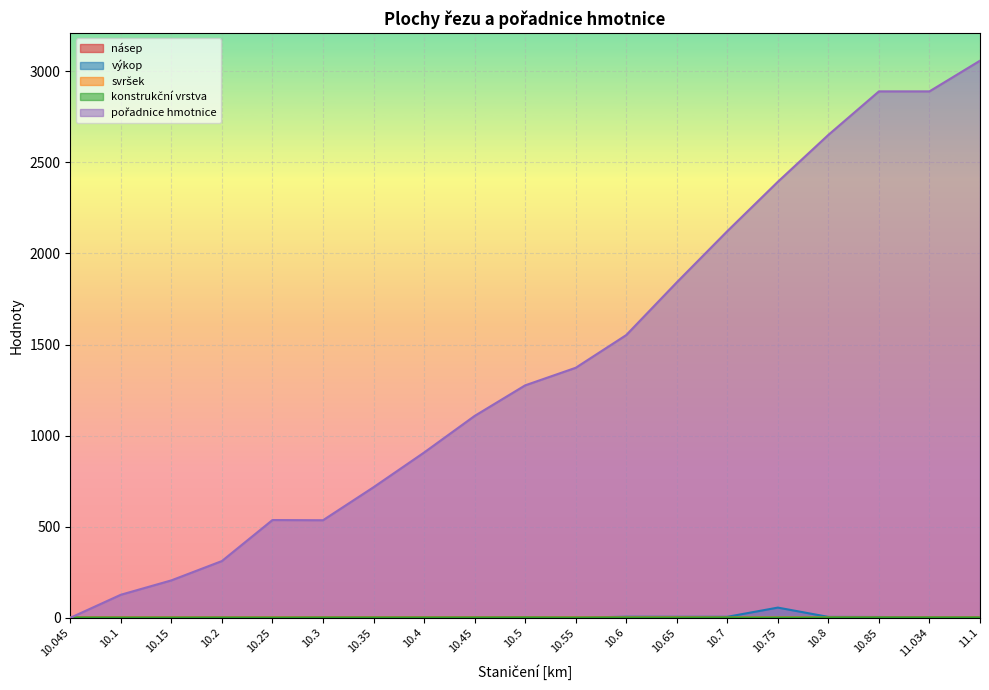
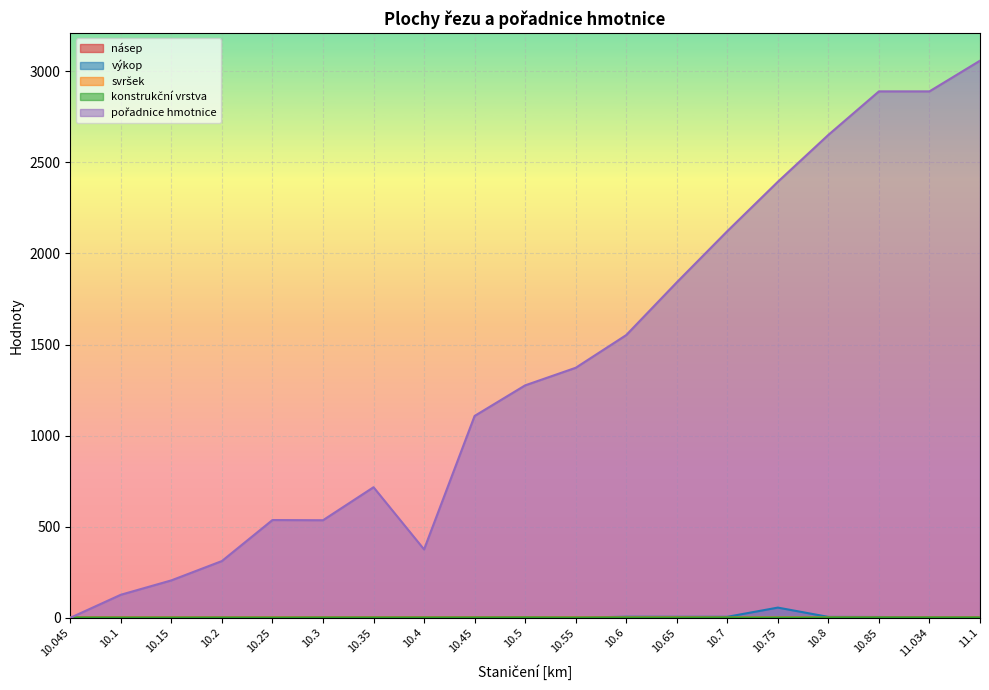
  {
    "výkop": {
      "10.75": 60
    },
    "pořadnice hmotnice": {
      "10.1": 130,
      "10.15": 210,
      "10.2": 310,
      "10.25": 540,
      "10.3": 540,
      "10.35": 720,
-     "10.4": 910,
+     "10.4": 380,
      "10.45": 1110,
      "10.5": 1280,
      "10.55": 1370,
      "10.6": 1550,
      "10.65": 1840,
      "10.7": 2120,
      "10.75": 2390,
      "10.8": 2650,
      "10.85": 2890,
      "11.034": 2890,
      "11.1": 3060
    }
  }
